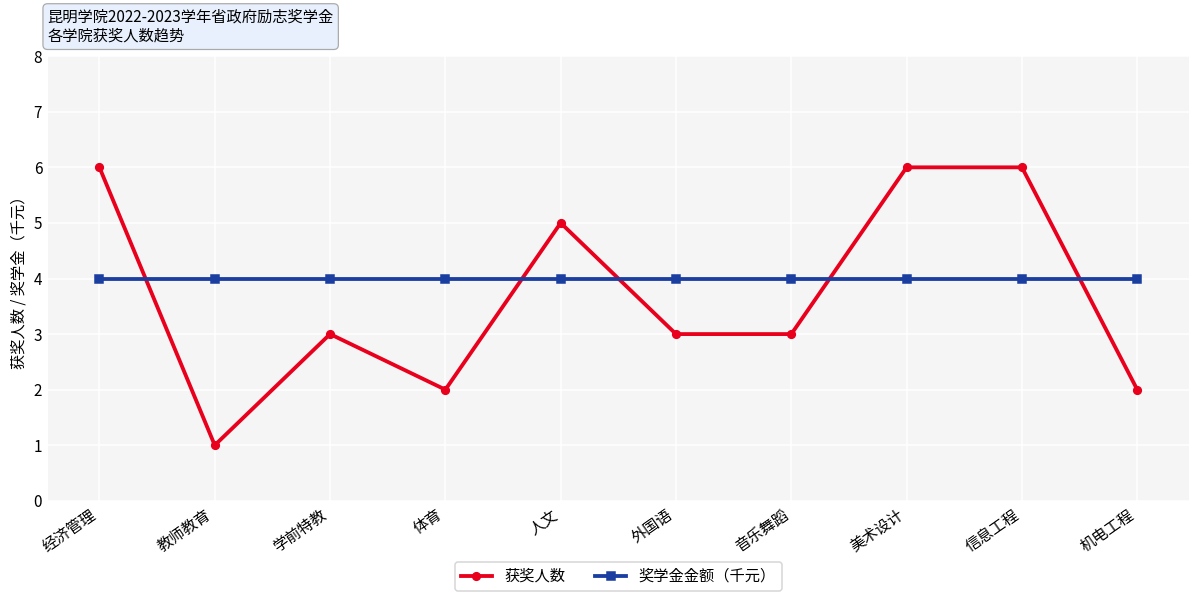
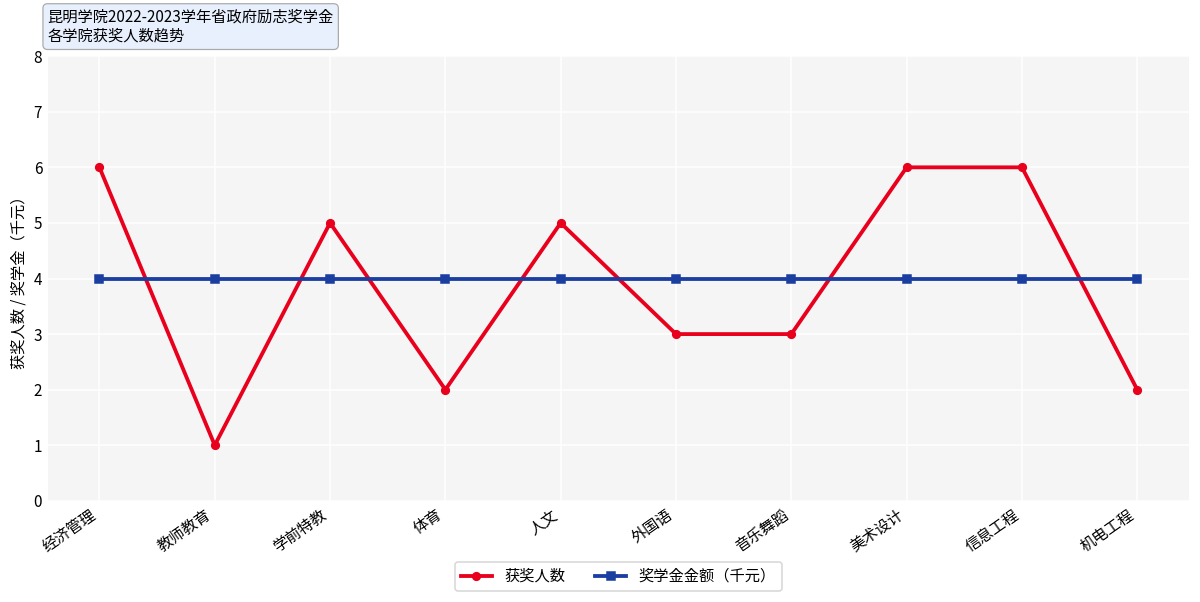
  {
    "获奖人数": {
      "经济管理": 6,
      "教师教育": 1,
-     "学前特教": 3,
+     "学前特教": 5,
      "体育": 2,
      "人文": 5,
      "外国语": 3,
      "音乐舞蹈": 3,
      "美术设计": 6,
      "信息工程": 6,
      "机电工程": 2
    },
    "奖学金金额（千元）": {
      "经济管理": 4,
      "教师教育": 4,
      "学前特教": 4,
      "体育": 4,
      "人文": 4,
      "外国语": 4,
      "音乐舞蹈": 4,
      "美术设计": 4,
      "信息工程": 4,
      "机电工程": 4
    }
  }
